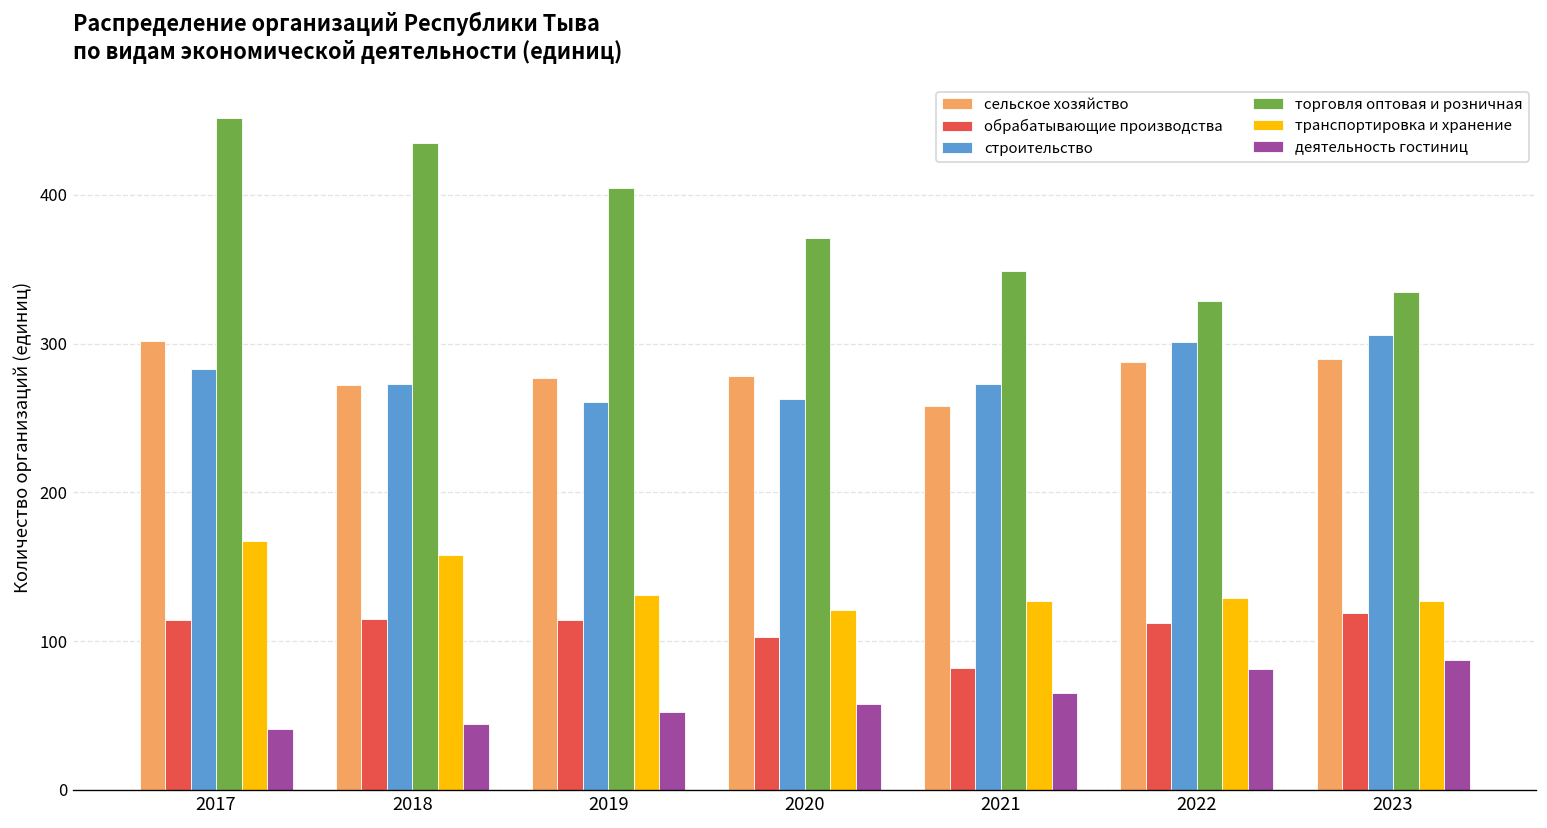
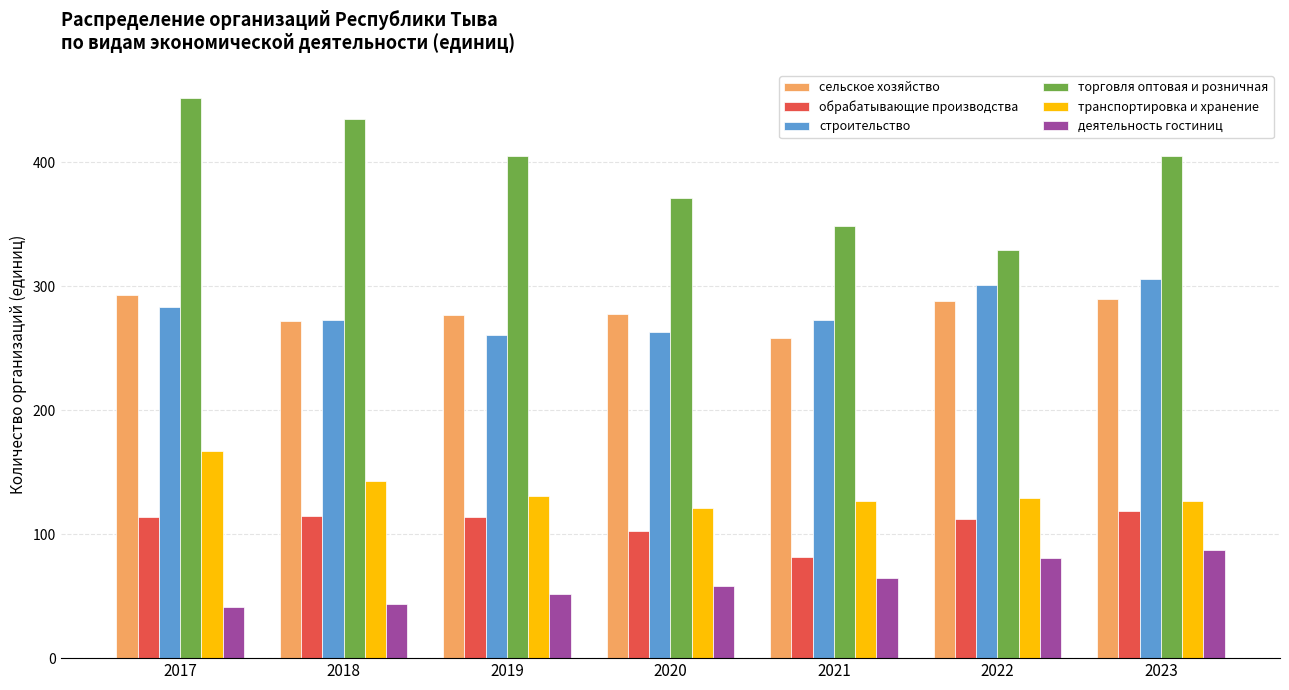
  {
    "сельское хозяйство": {
-     "2017": 302,
+     "2017": 293,
      "2018": 272,
      "2019": 277,
      "2020": 278,
      "2021": 258,
      "2022": 288,
      "2023": 290
    },
    "обрабатывающие производства": {
      "2017": 114,
      "2018": 115,
      "2019": 114,
      "2020": 103,
      "2021": 82,
      "2022": 112,
      "2023": 119
    },
    "строительство": {
      "2017": 283,
      "2018": 273,
      "2019": 261,
      "2020": 263,
      "2021": 273,
      "2022": 301,
      "2023": 306
    },
    "торговля оптовая и розничная": {
      "2017": 452,
      "2018": 435,
      "2019": 405,
      "2020": 371,
      "2021": 349,
      "2022": 329,
-     "2023": 335
+     "2023": 405
    },
    "транспортировка и хранение": {
      "2017": 167,
-     "2018": 158,
+     "2018": 143,
      "2019": 131,
      "2020": 121,
      "2021": 127,
      "2022": 129,
      "2023": 127
    },
    "деятельность гостиниц": {
      "2017": 41,
      "2018": 44,
      "2019": 52,
      "2020": 58,
      "2021": 65,
      "2022": 81,
      "2023": 87
    }
  }
